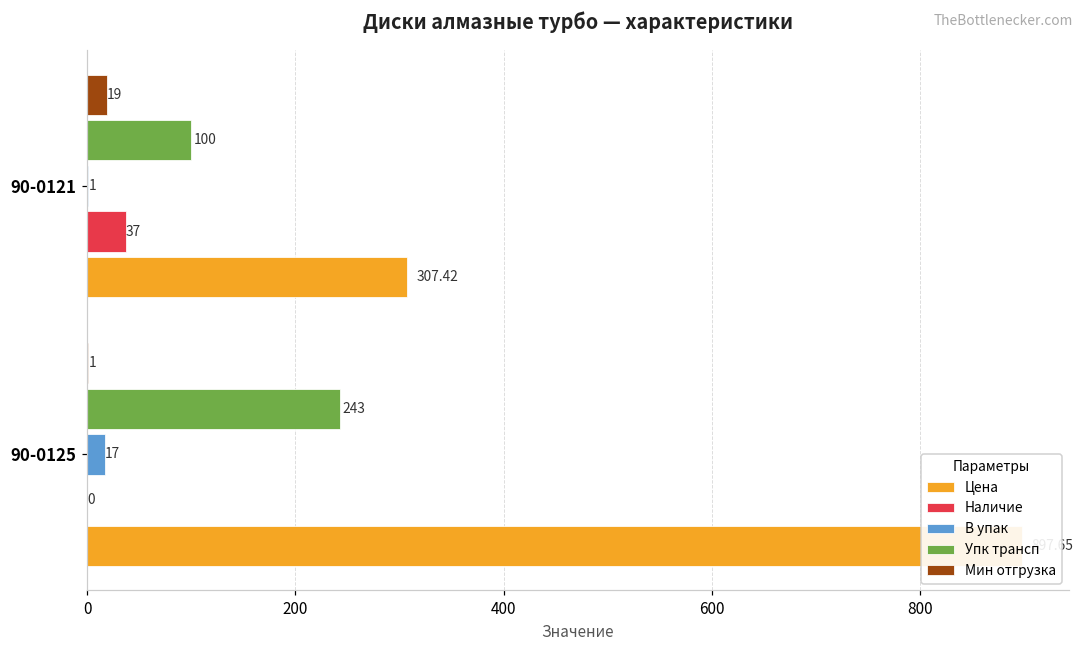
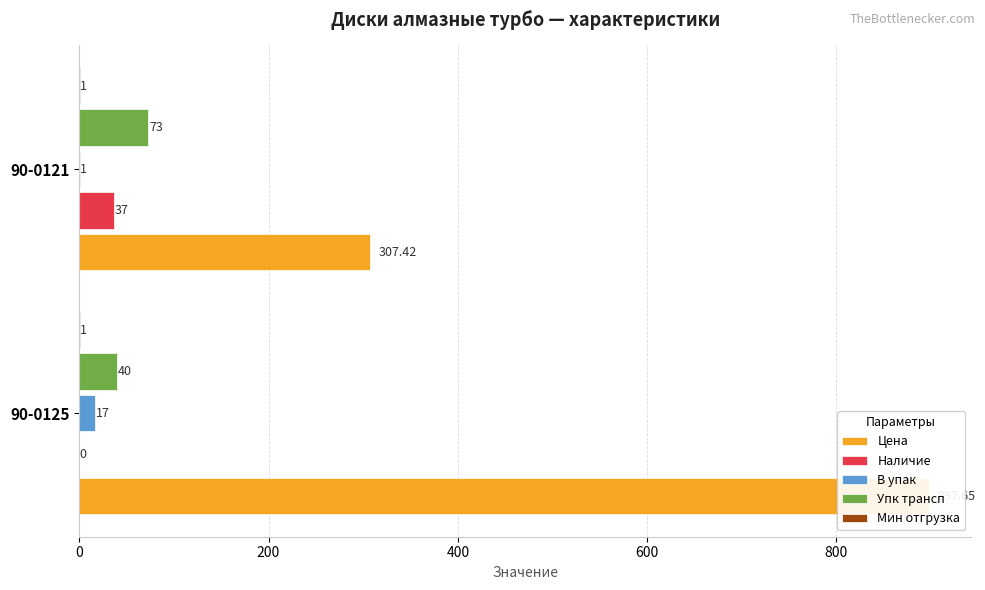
  {
    "Цена": {
      "90-0121": 307.42
    },
    "Наличие": {
      "90-0121": 37,
      "90-0125": 0
    },
    "В упак": {
      "90-0121": 1,
      "90-0125": 17
    },
    "Упк трансп": {
-     "90-0121": 100,
-     "90-0125": 243
+     "90-0121": 73,
+     "90-0125": 40
    },
    "Мин отгрузка": {
-     "90-0121": 19,
+     "90-0121": 1,
      "90-0125": 1
    }
  }
